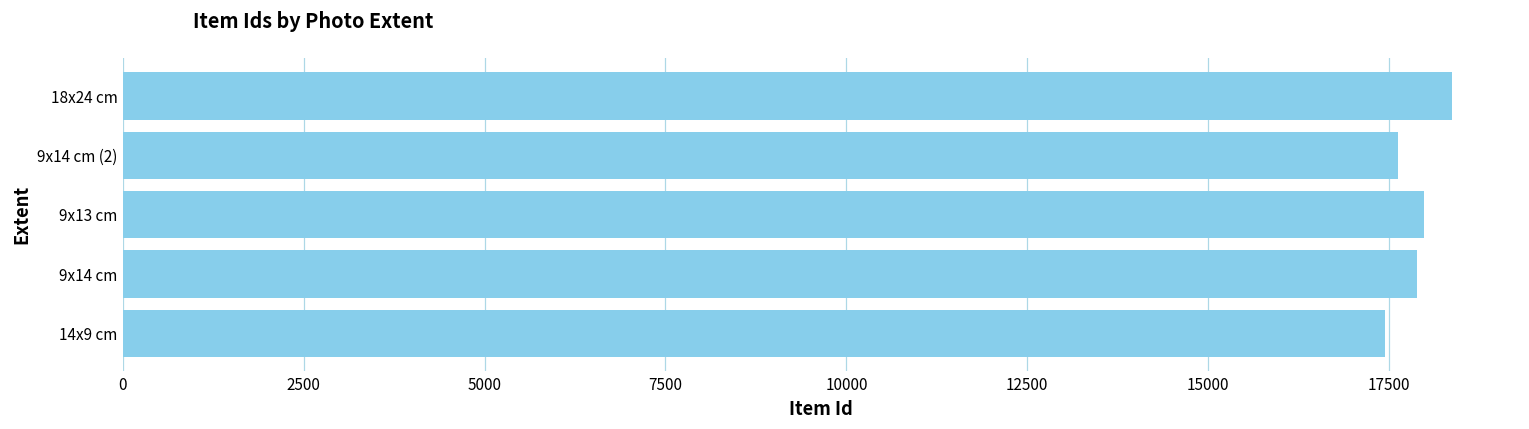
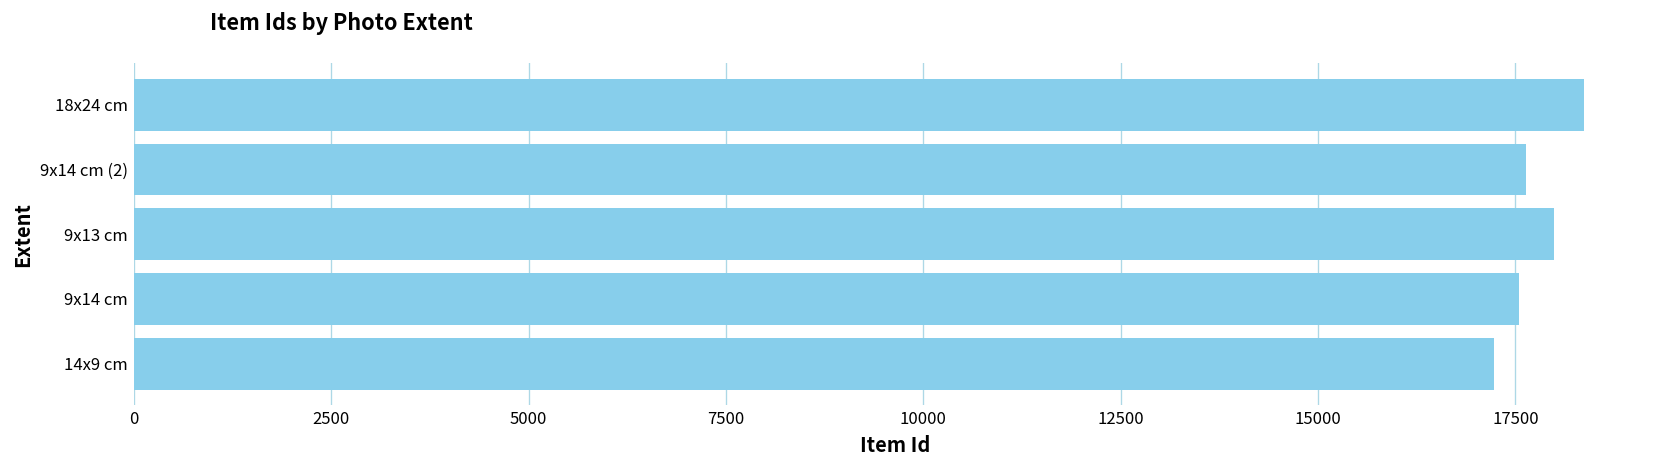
  {
    "18x24 cm": 18400,
    "9x14 cm (2)": 17600,
    "9x13 cm": 18000,
-   "9x14 cm": 17900,
-   "14x9 cm": 17400
+   "9x14 cm": 17500,
+   "14x9 cm": 17200
  }
